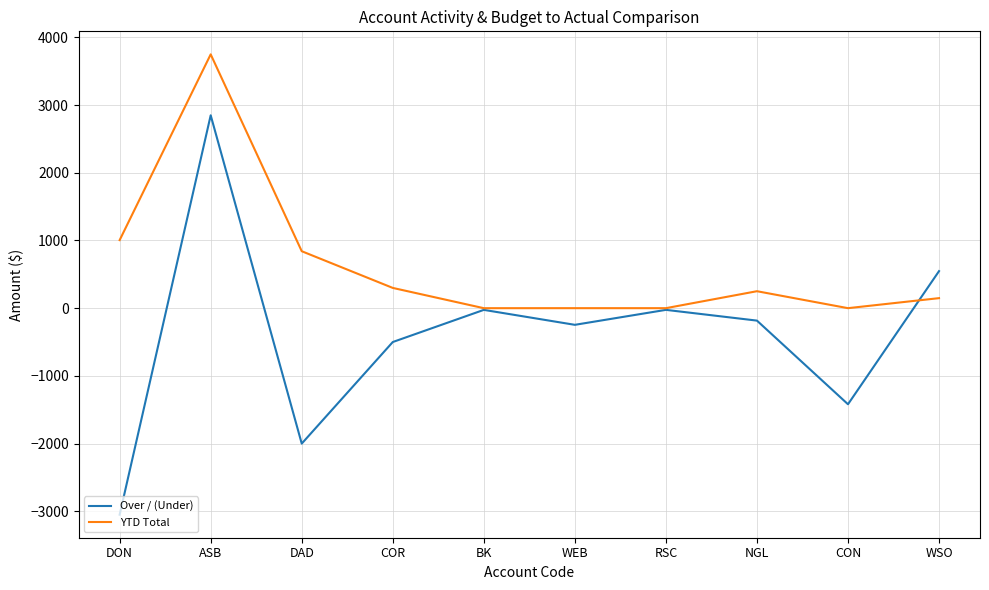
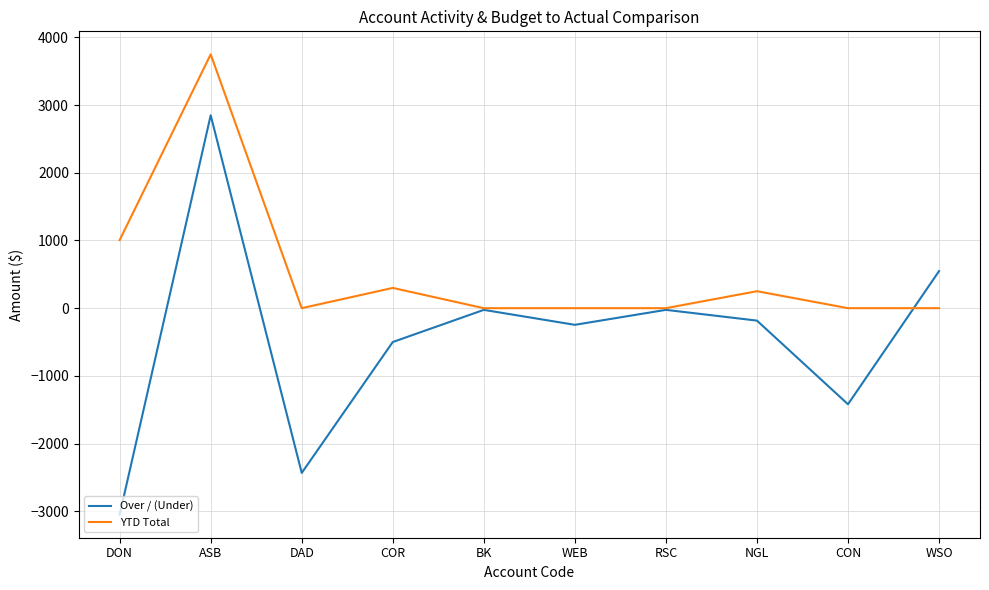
  {
    "Over / (Under)": {
      "ASB": 2800,
-     "DAD": -2000,
+     "DAD": -2400,
      "COR": -500,
      "WEB": -200,
      "NGL": -200,
      "CON": -1400,
      "WSO": 500
    },
    "YTD Total": {
      "DON": 1000,
      "ASB": 3700,
-     "DAD": 800,
+     "DAD": 0,
      "COR": 300,
      "WEB": 0,
      "NGL": 300,
      "CON": 0,
-     "WSO": 100
+     "WSO": 0
    }
  }
